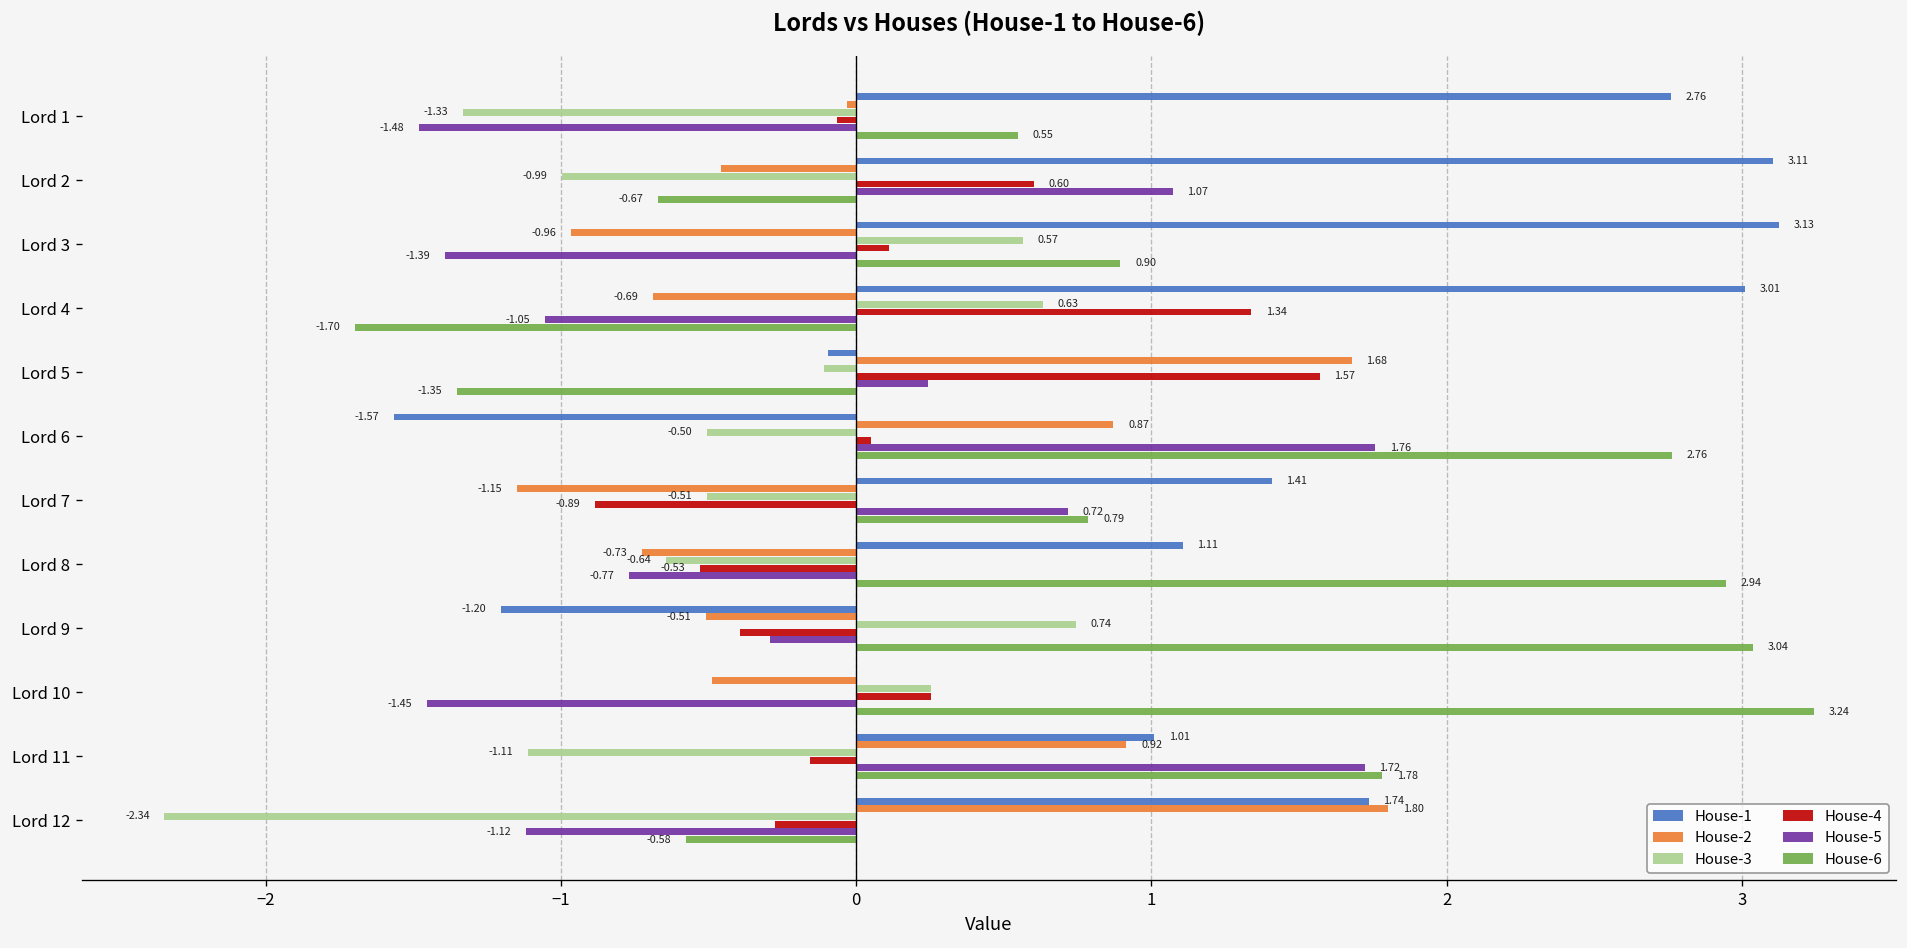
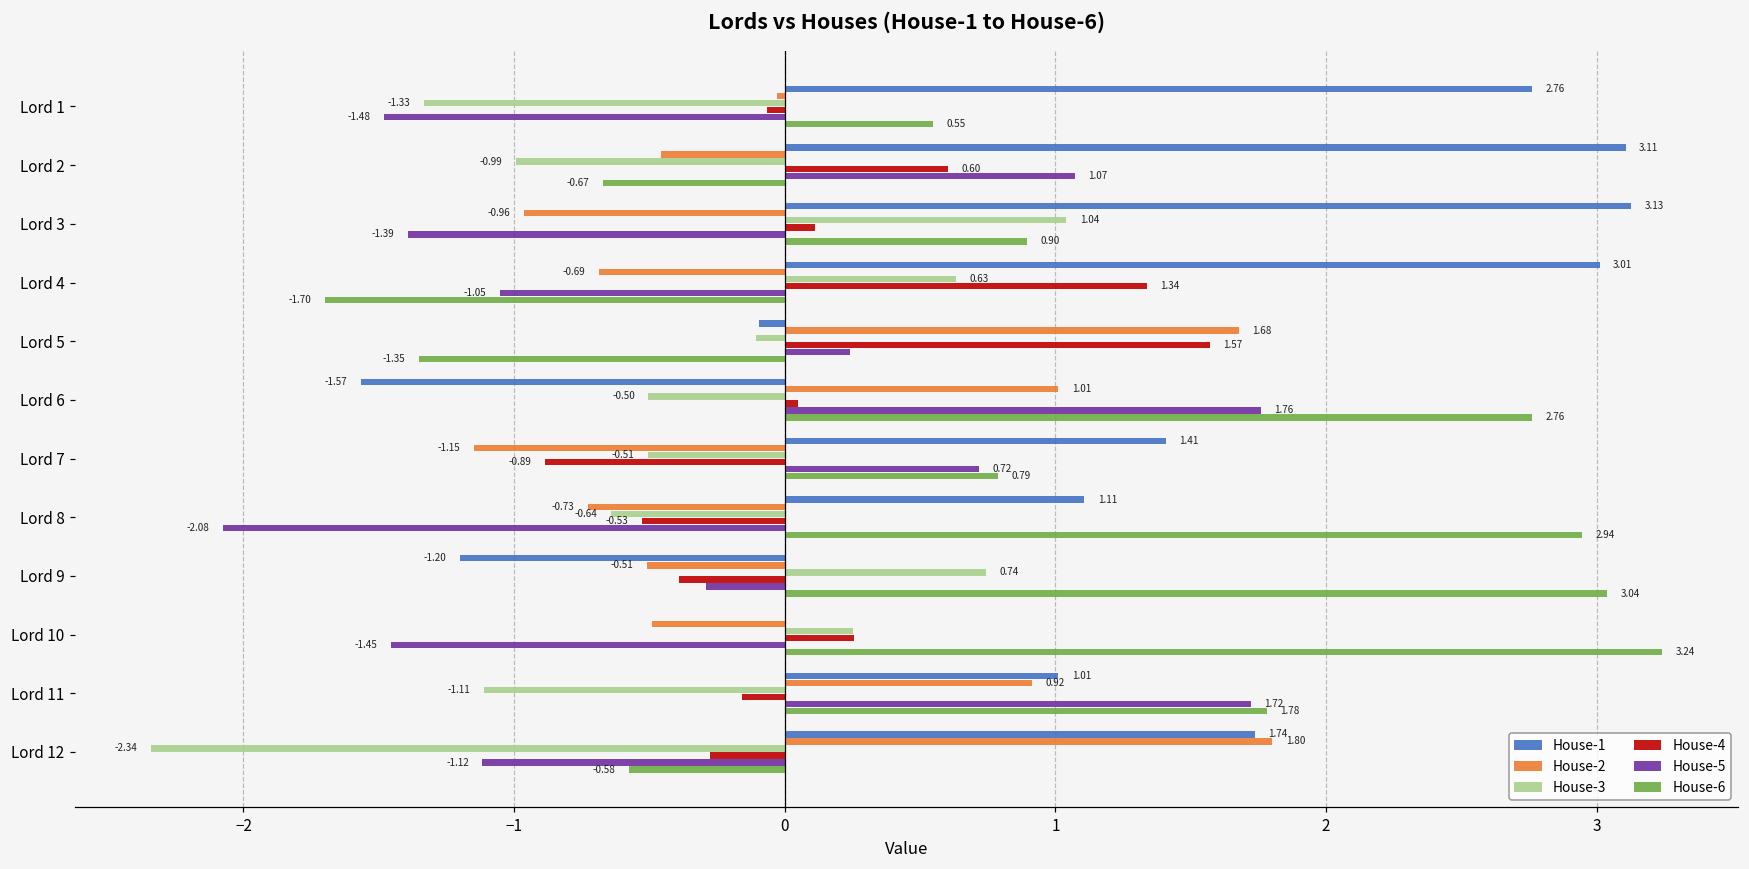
  {
    "House-1": {
      "Lord 1": 2.76,
      "Lord 2": 3.11,
      "Lord 3": 3.13,
      "Lord 4": 3.01,
      "Lord 6": -1.57,
      "Lord 7": 1.41,
      "Lord 8": 1.11,
      "Lord 9": -1.20,
      "Lord 11": 1.01,
      "Lord 12": 1.74
    },
    "House-2": {
      "Lord 3": -0.96,
      "Lord 4": -0.69,
      "Lord 5": 1.68,
-     "Lord 6": 0.87,
+     "Lord 6": 1.01,
      "Lord 7": -1.15,
      "Lord 8": -0.73,
      "Lord 9": -0.51,
      "Lord 11": 0.92,
      "Lord 12": 1.80
    },
    "House-3": {
      "Lord 1": -1.33,
      "Lord 2": -0.99,
-     "Lord 3": 0.57,
+     "Lord 3": 1.04,
      "Lord 4": 0.63,
      "Lord 6": -0.50,
      "Lord 7": -0.51,
      "Lord 8": -0.64,
      "Lord 9": 0.74,
      "Lord 11": -1.11,
      "Lord 12": -2.34
    },
    "House-4": {
      "Lord 2": 0.60,
      "Lord 4": 1.34,
      "Lord 5": 1.57,
      "Lord 7": -0.89,
      "Lord 8": -0.53
    },
    "House-5": {
      "Lord 1": -1.48,
      "Lord 2": 1.07,
      "Lord 3": -1.39,
      "Lord 4": -1.05,
      "Lord 6": 1.76,
      "Lord 7": 0.72,
-     "Lord 8": -0.77,
+     "Lord 8": -2.08,
      "Lord 10": -1.45,
      "Lord 11": 1.72,
      "Lord 12": -1.12
    },
    "House-6": {
      "Lord 1": 0.55,
      "Lord 2": -0.67,
      "Lord 3": 0.90,
      "Lord 4": -1.70,
      "Lord 5": -1.35,
      "Lord 6": 2.76,
      "Lord 7": 0.79,
      "Lord 8": 2.94,
      "Lord 9": 3.04,
      "Lord 10": 3.24,
      "Lord 11": 1.78,
      "Lord 12": -0.58
    }
  }
